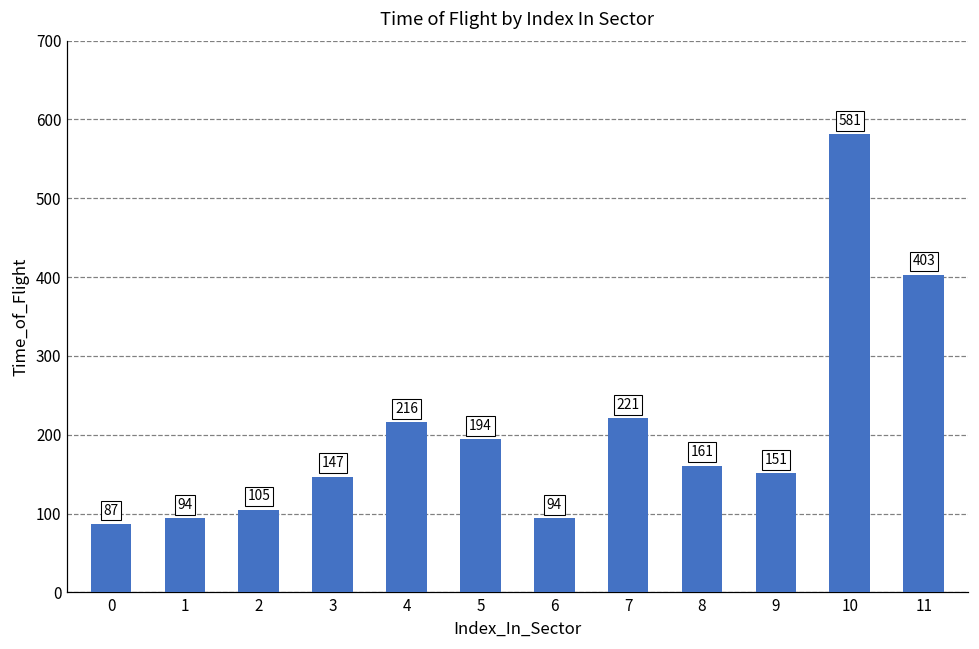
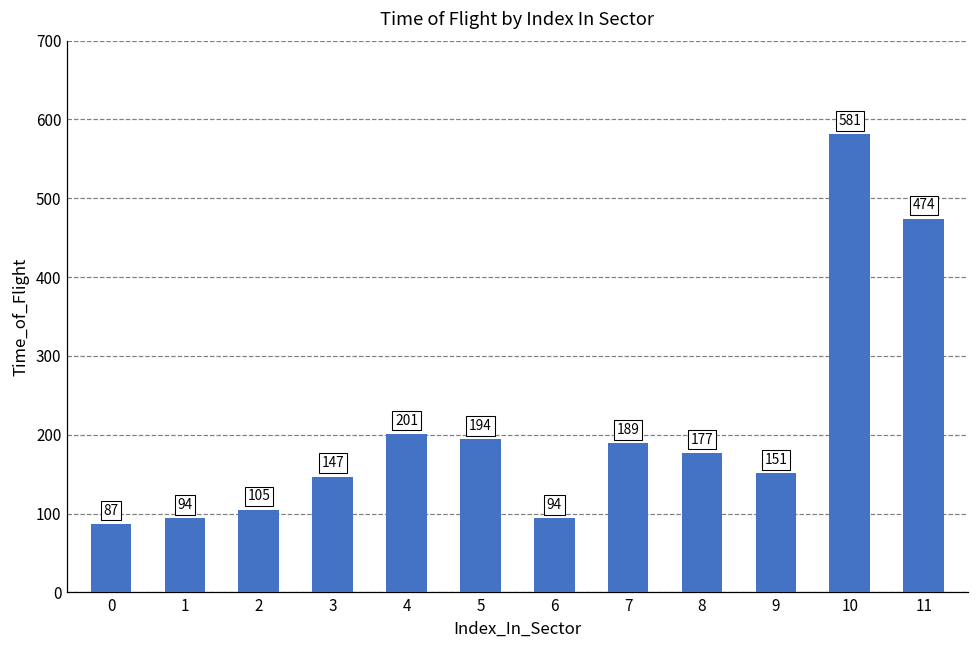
  {
-   "4": 216,
-   "7": 221,
-   "8": 161,
-   "11": 403
+   "4": 201,
+   "7": 189,
+   "8": 177,
+   "11": 474
  }
